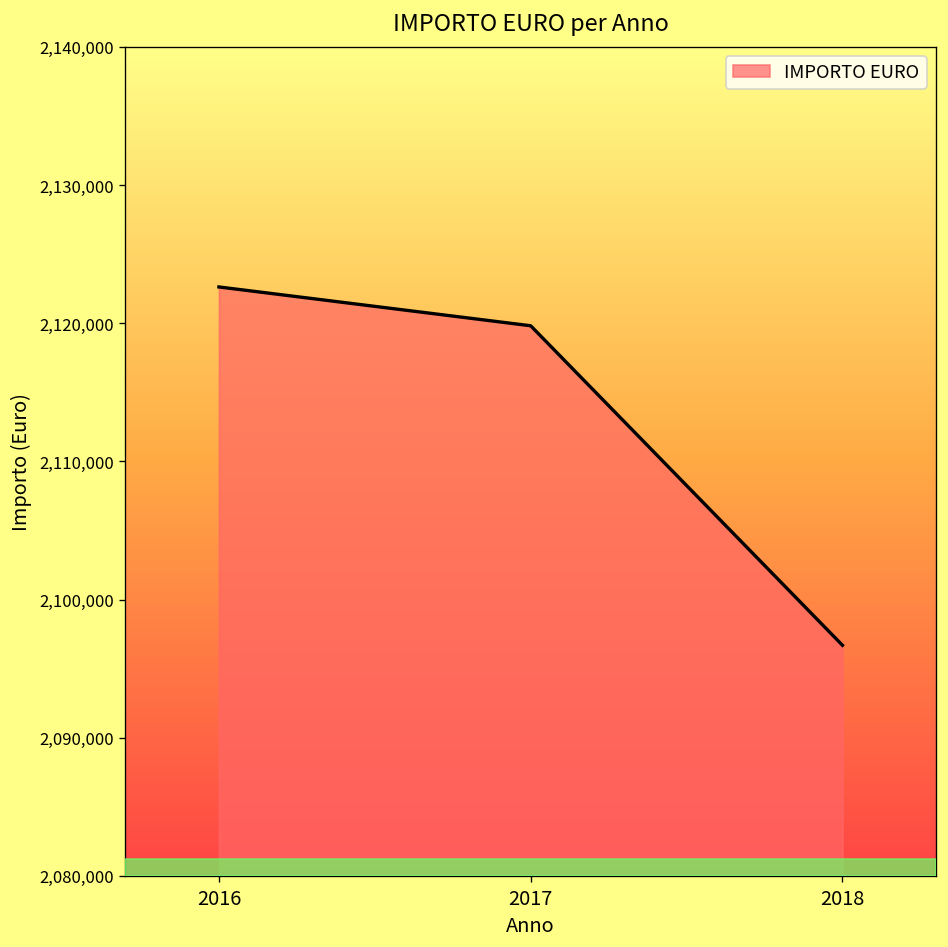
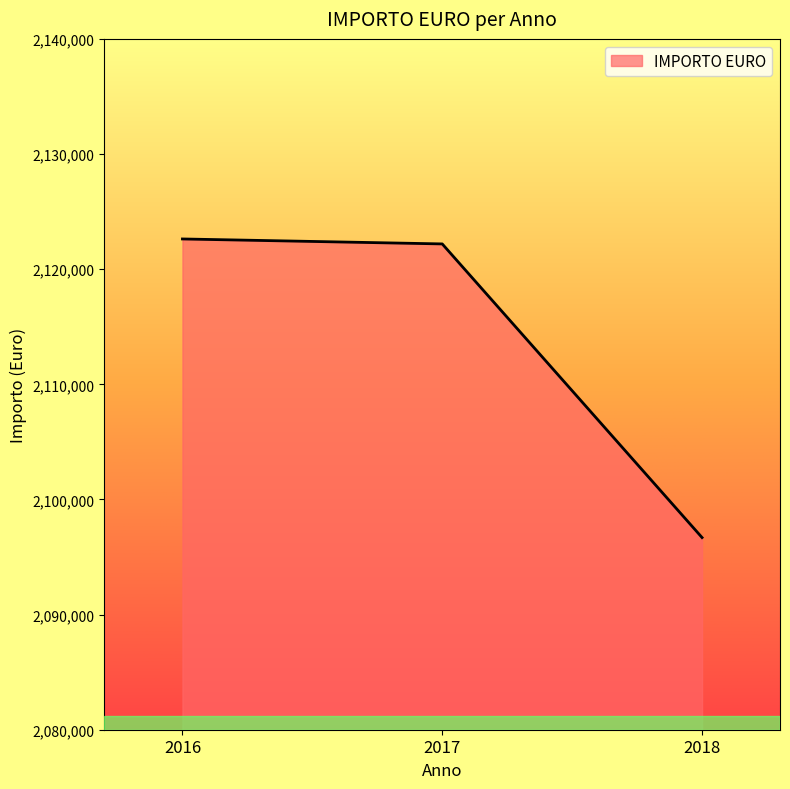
  {
    "2016": "2,122,600",
-   "2017": "2,119,800",
+   "2017": "2,122,200",
    "2018": "2,096,700"
  }
